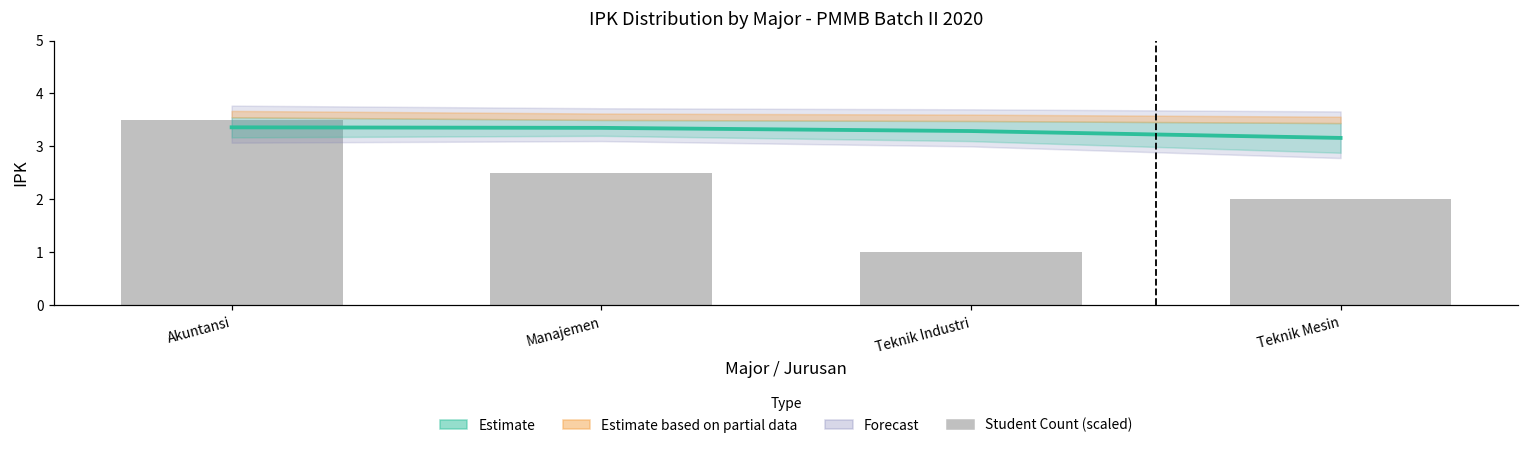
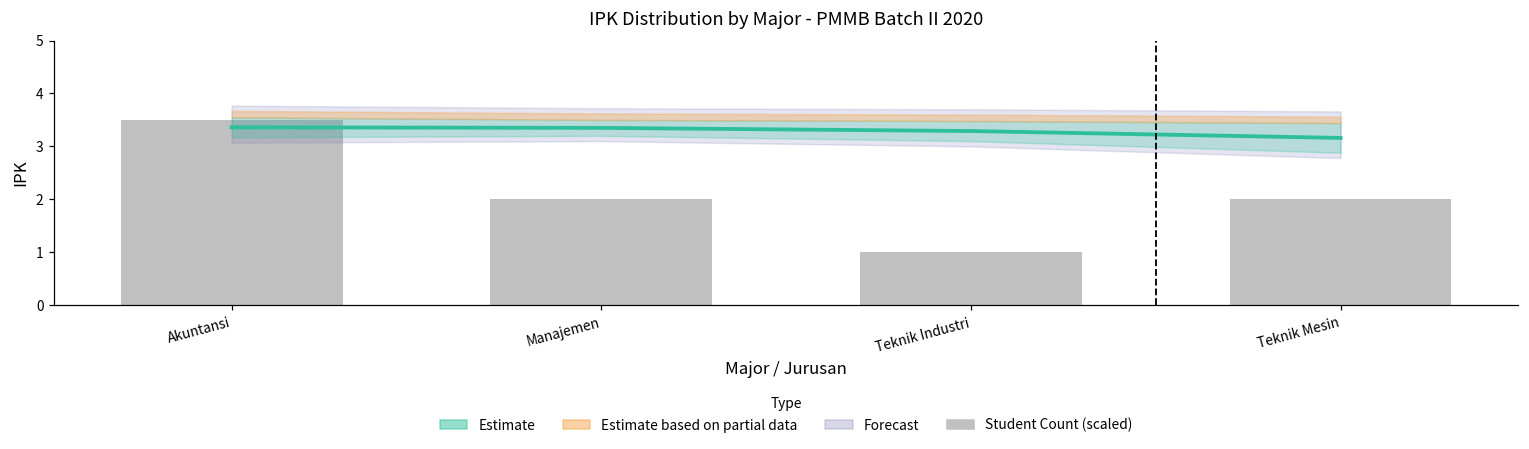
  {
    "Student Count (scaled)": {
      "Akuntansi": 3.5,
-     "Manajemen": 2.5,
+     "Manajemen": 2.0,
      "Teknik Industri": 1.0,
      "Teknik Mesin": 2.0
    },
    "Estimate based on partial data": {
      "Akuntansi": 0.1,
      "Manajemen": 0.1,
      "Teknik Industri": 0.1,
      "Teknik Mesin": 0.1
    }
  }
